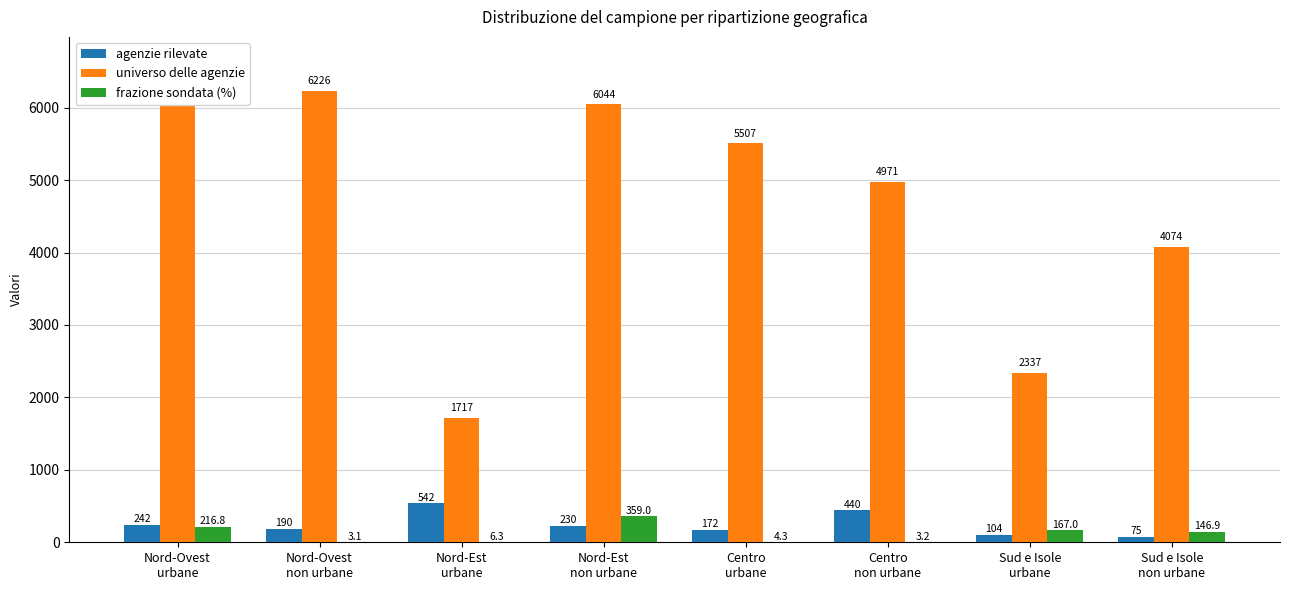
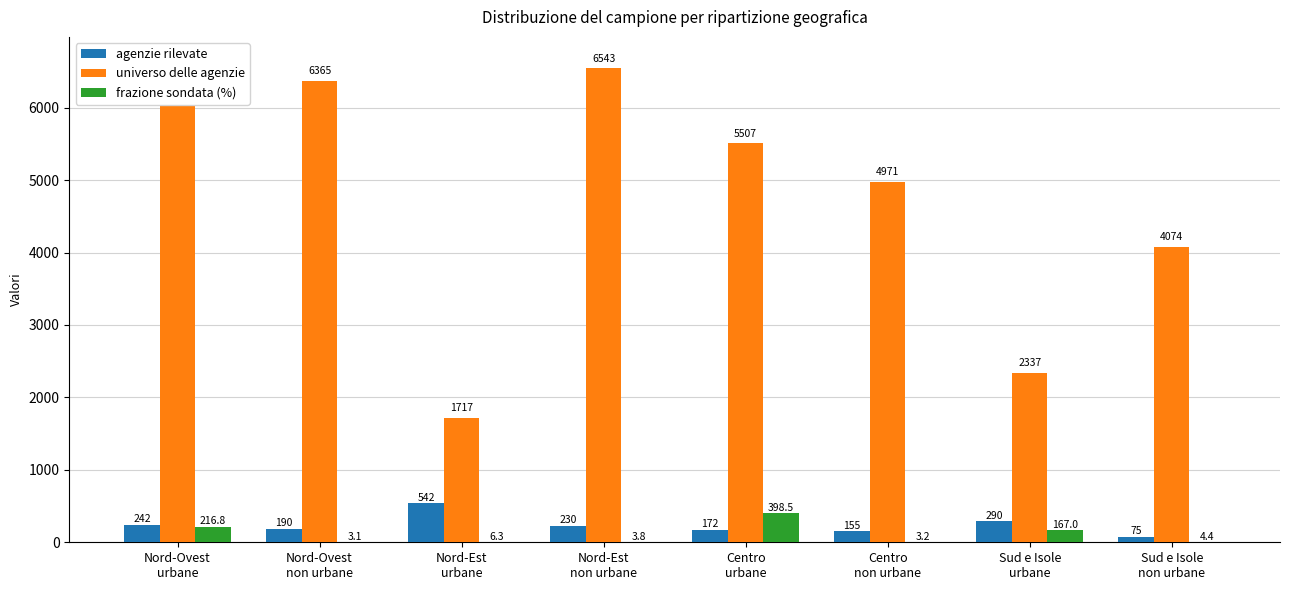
  {
    "agenzie rilevate": {
      "Nord-Ovest urbane": 242,
      "Nord-Ovest non urbane": 190,
      "Nord-Est urbane": 542,
      "Nord-Est non urbane": 230,
      "Centro urbane": 172,
-     "Centro non urbane": 440,
-     "Sud e Isole urbane": 104,
+     "Centro non urbane": 155,
+     "Sud e Isole urbane": 290,
      "Sud e Isole non urbane": 75
    },
    "universo delle agenzie": {
-     "Nord-Ovest non urbane": 6226,
+     "Nord-Ovest non urbane": 6365,
      "Nord-Est urbane": 1717,
-     "Nord-Est non urbane": 6044,
+     "Nord-Est non urbane": 6543,
      "Centro urbane": 5507,
      "Centro non urbane": 4971,
      "Sud e Isole urbane": 2337,
      "Sud e Isole non urbane": 4074
    },
    "frazione sondata (%)": {
      "Nord-Ovest urbane": 216.8,
      "Nord-Ovest non urbane": 3.1,
      "Nord-Est urbane": 6.3,
-     "Nord-Est non urbane": 359.0,
-     "Centro urbane": 4.3,
+     "Nord-Est non urbane": 3.8,
+     "Centro urbane": 398.5,
      "Centro non urbane": 3.2,
      "Sud e Isole urbane": 167.0,
-     "Sud e Isole non urbane": 146.9
+     "Sud e Isole non urbane": 4.4
    }
  }
